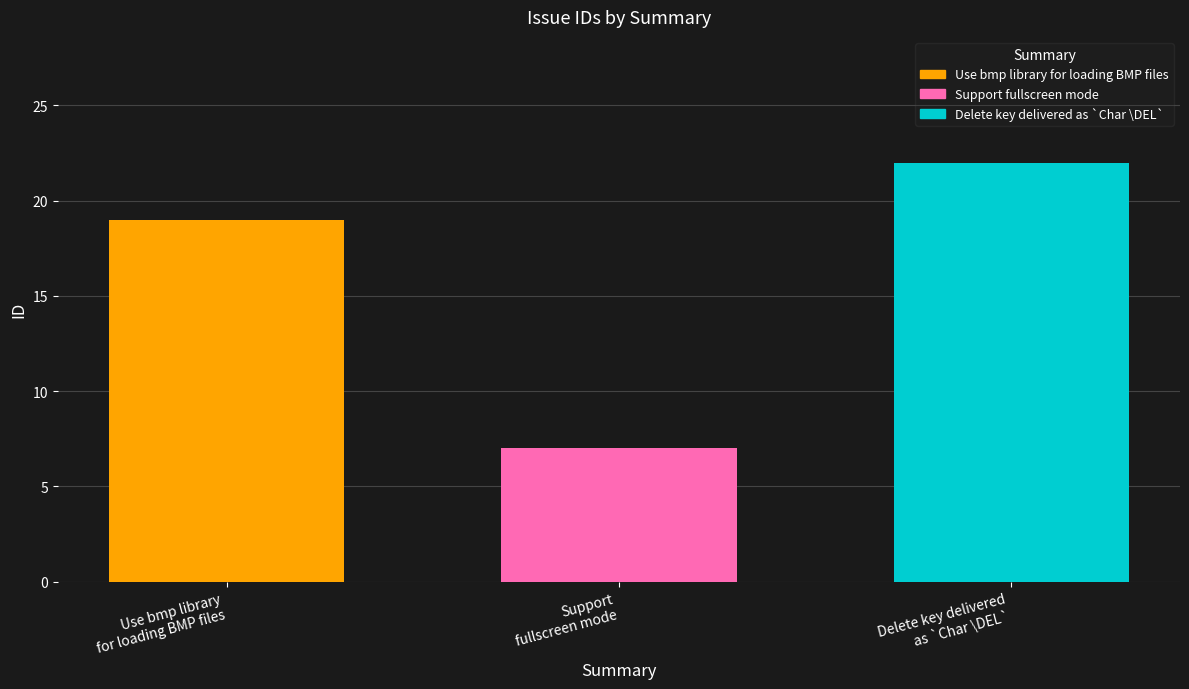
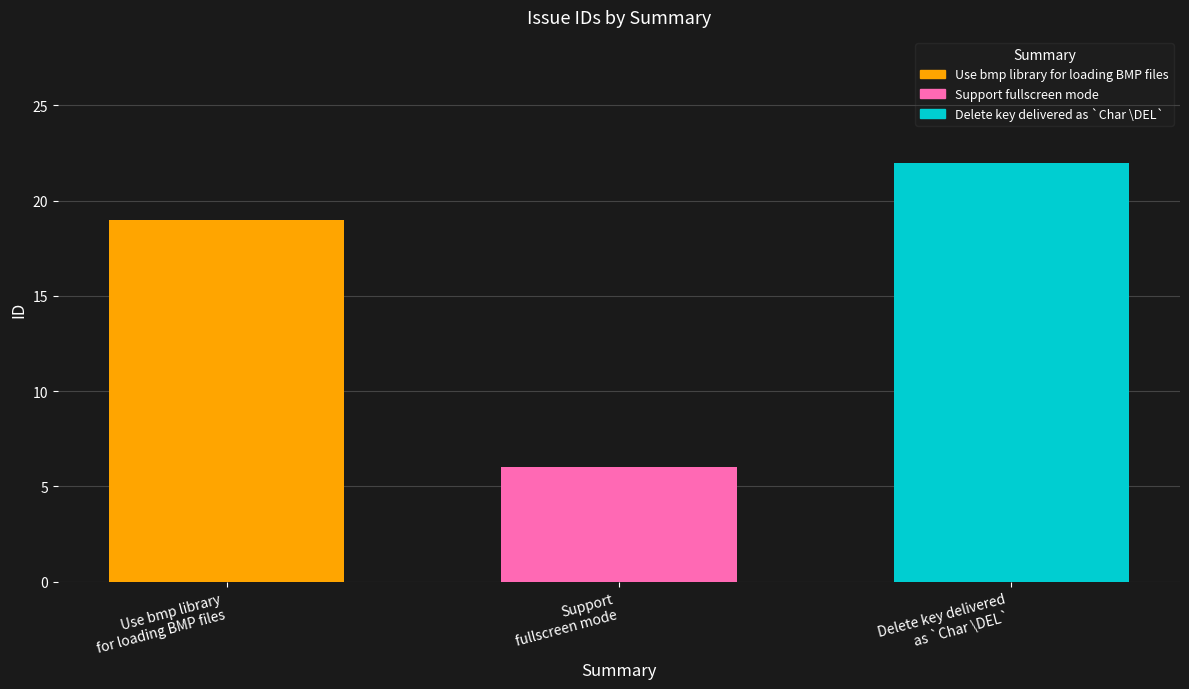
  {
    "Use bmp library for loading BMP files": 19,
-   "Support fullscreen mode": 7,
+   "Support fullscreen mode": 6,
    "Delete key delivered as `Char \\DEL`": 22
  }
